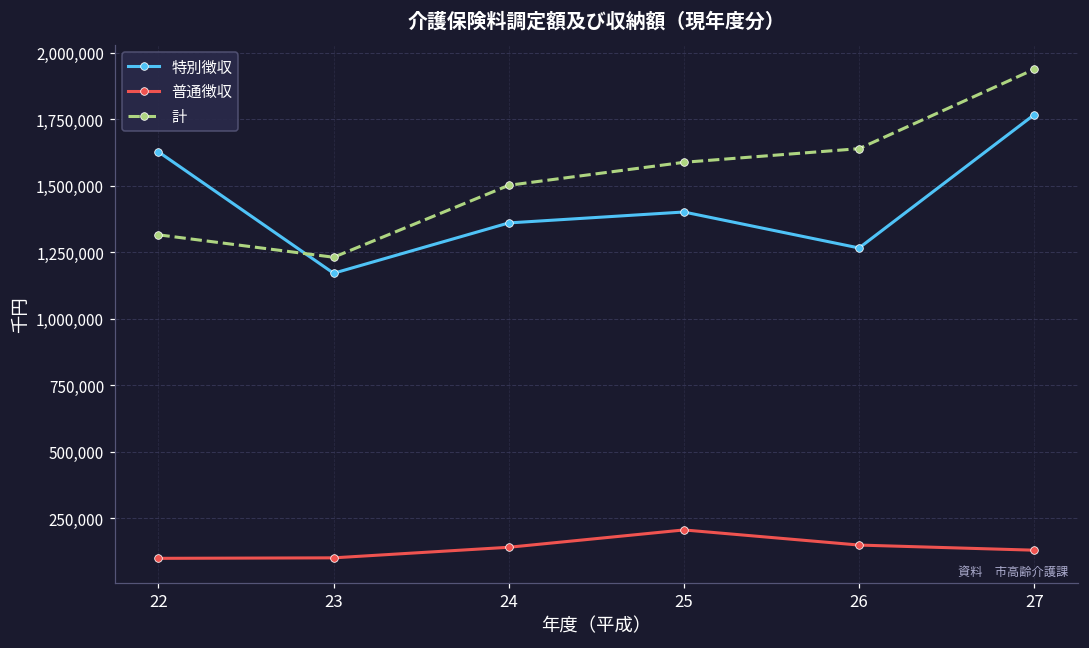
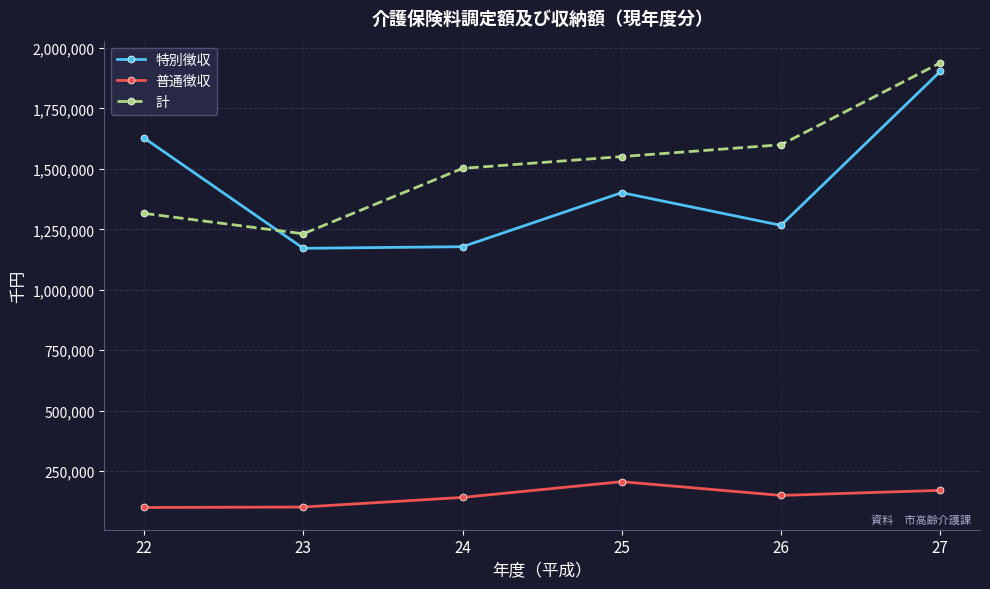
  {
    "特別徴収": {
      "22": "1,630,000",
      "23": "1,170,000",
-     "24": "1,360,000",
+     "24": "1,180,000",
      "25": "1,400,000",
      "26": "1,270,000",
-     "27": "1,770,000"
+     "27": "1,900,000"
    },
    "普通徴収": {
      "22": "100,000",
      "23": "100,000",
      "24": "140,000",
      "25": "210,000",
      "26": "150,000",
-     "27": "130,000"
+     "27": "170,000"
    },
    "計": {
      "22": "1,320,000",
      "23": "1,230,000",
      "24": "1,500,000",
-     "25": "1,590,000",
-     "26": "1,640,000",
+     "25": "1,550,000",
+     "26": "1,600,000",
      "27": "1,940,000"
    }
  }
